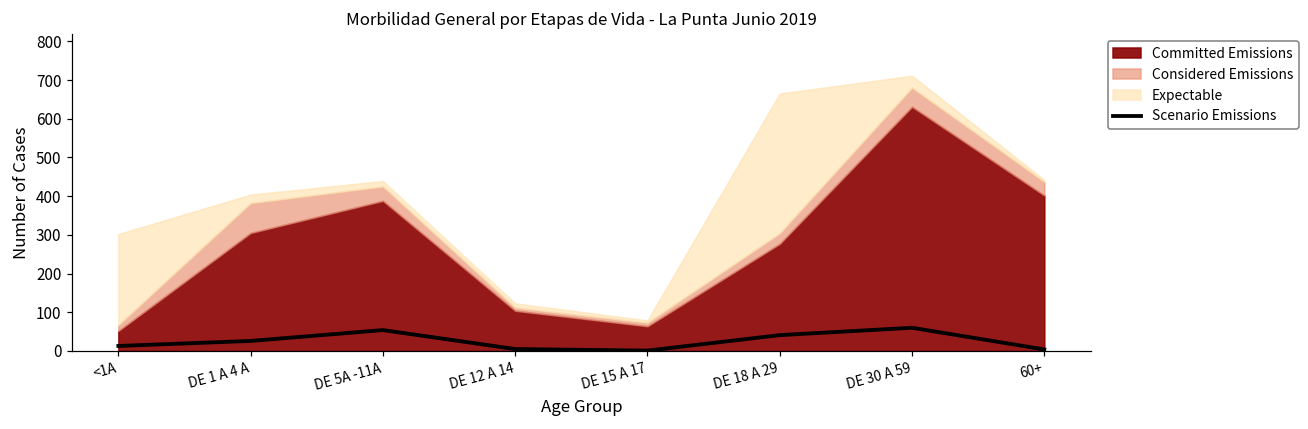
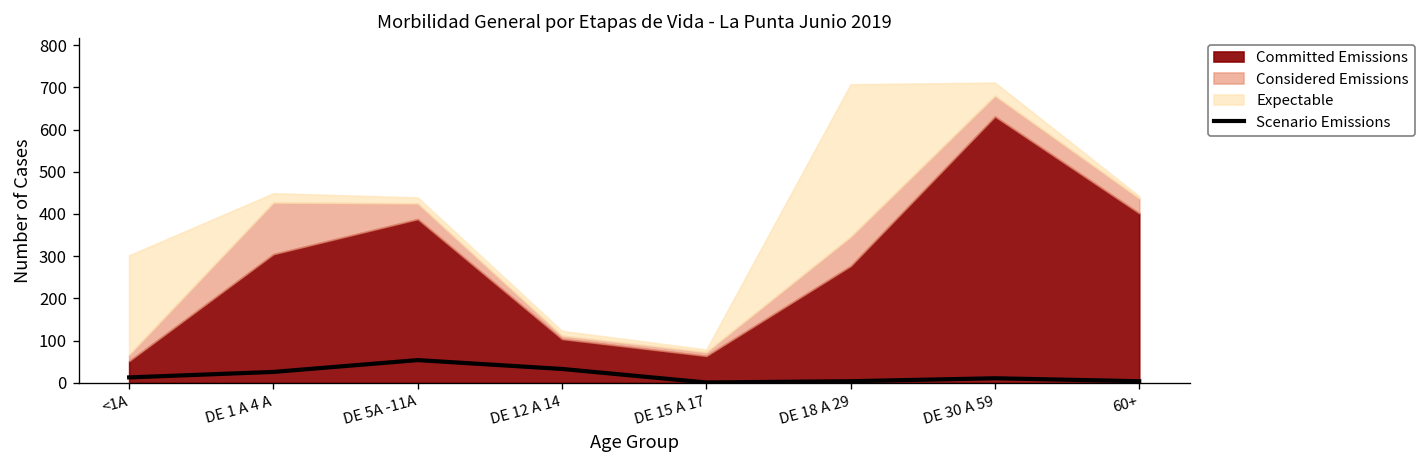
  {
    "Scenario Emissions": {
      "<1A": 10,
      "DE 1 A 4 A": 30,
      "DE 5A -11A": 50,
-     "DE 12 A 14": 10,
+     "DE 12 A 14": 30,
      "DE 15 A 17": 0,
-     "DE 18 A 29": 40,
-     "DE 30 A 59": 60,
+     "DE 18 A 29": 0,
+     "DE 30 A 59": 10,
      "60+": 0
    },
    "Committed Emissions": {
      "<1A": 50,
      "DE 1 A 4 A": 310,
      "DE 5A -11A": 390,
      "DE 12 A 14": 100,
      "DE 15 A 17": 60,
      "DE 18 A 29": 280,
      "DE 30 A 59": 630,
      "60+": 400
    },
    "Considered Emissions": {
      "<1A": 20,
-     "DE 1 A 4 A": 80,
+     "DE 1 A 4 A": 120,
      "DE 5A -11A": 40,
      "DE 12 A 14": 10,
-     "DE 18 A 29": 30,
+     "DE 18 A 29": 70,
      "DE 30 A 59": 50
    },
    "Expectable": {
      "<1A": 240,
      "DE 1 A 4 A": 20,
      "DE 5A -11A": 10,
      "DE 12 A 14": 10,
      "DE 18 A 29": 360,
      "DE 30 A 59": 30
    }
  }
